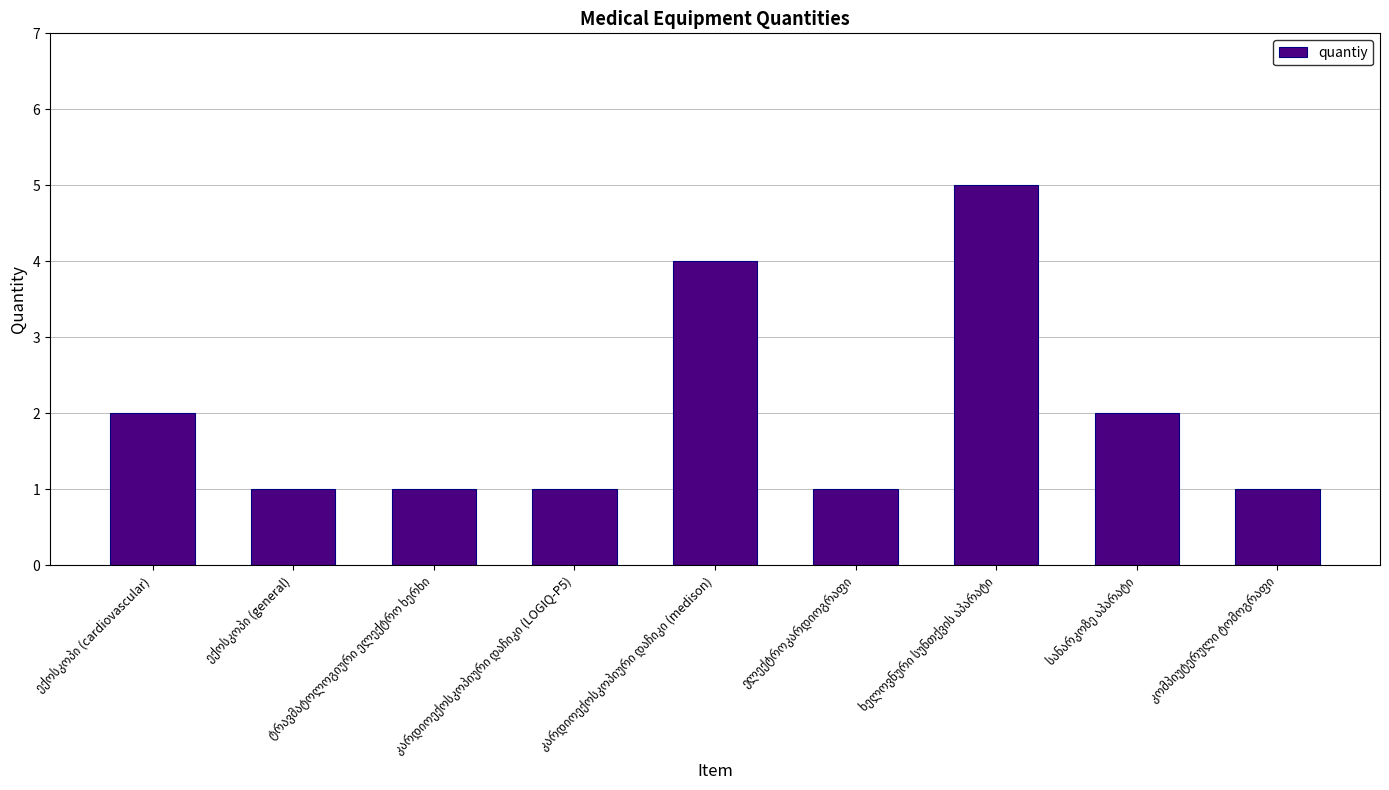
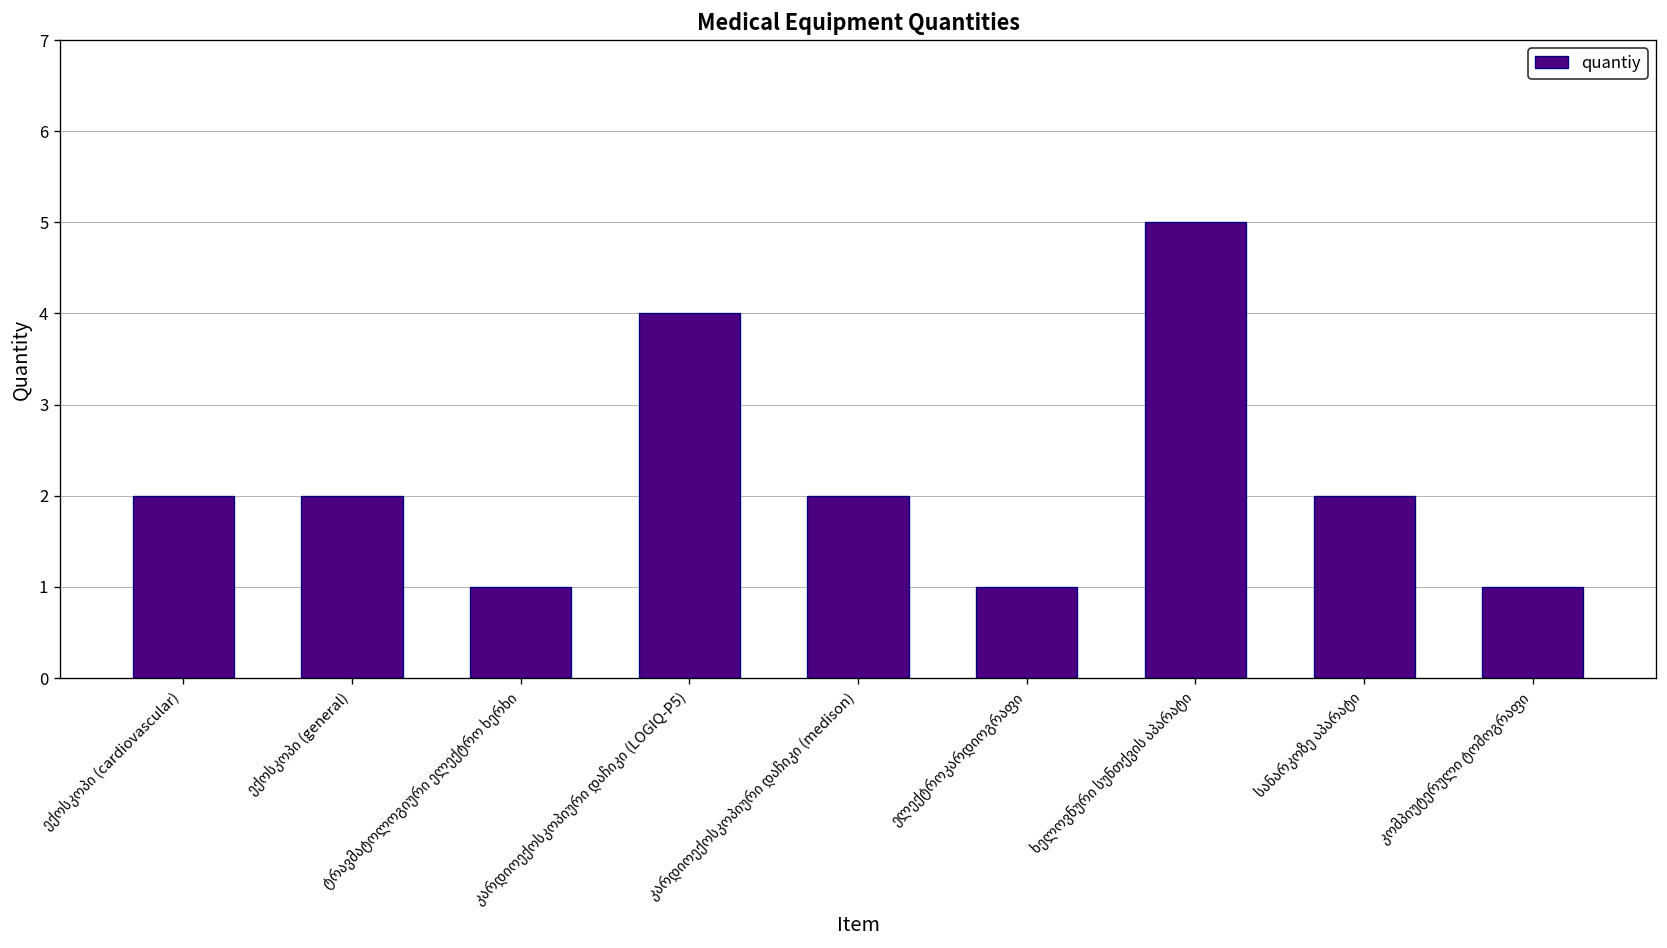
  {
    "ექოსკოპი (cardiovascular)": 2,
-   "ექოსკოპი (general)": 1,
+   "ექოსკოპი (general)": 2,
    "ტრავმატოლოგიური ელექტრო ხერხი": 1,
-   "კარდიოექოსკოპიური დაჩიკი (LOGIQ-P5)": 1,
-   "კარდიოექოსკოპიური დაჩიკი (medison)": 4,
+   "კარდიოექოსკოპიური დაჩიკი (LOGIQ-P5)": 4,
+   "კარდიოექოსკოპიური დაჩიკი (medison)": 2,
    "ელექტროკარდიოგრაფი": 1,
    "ხელოვნური სუნთქვის აპარატი": 5,
    "სანარკოზე აპარატი": 2,
    "კომპიუტერული ტომოგრაფი": 1
  }
